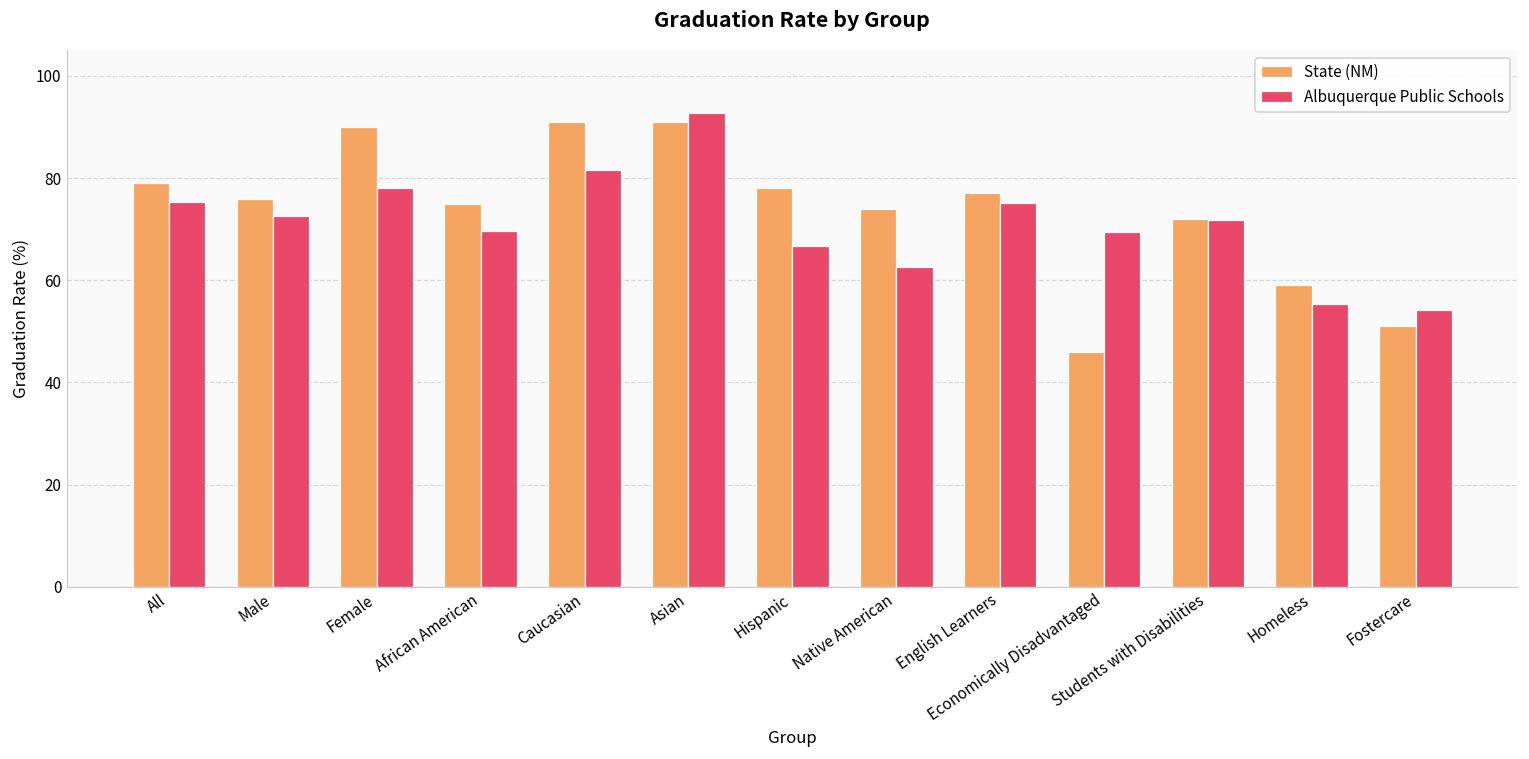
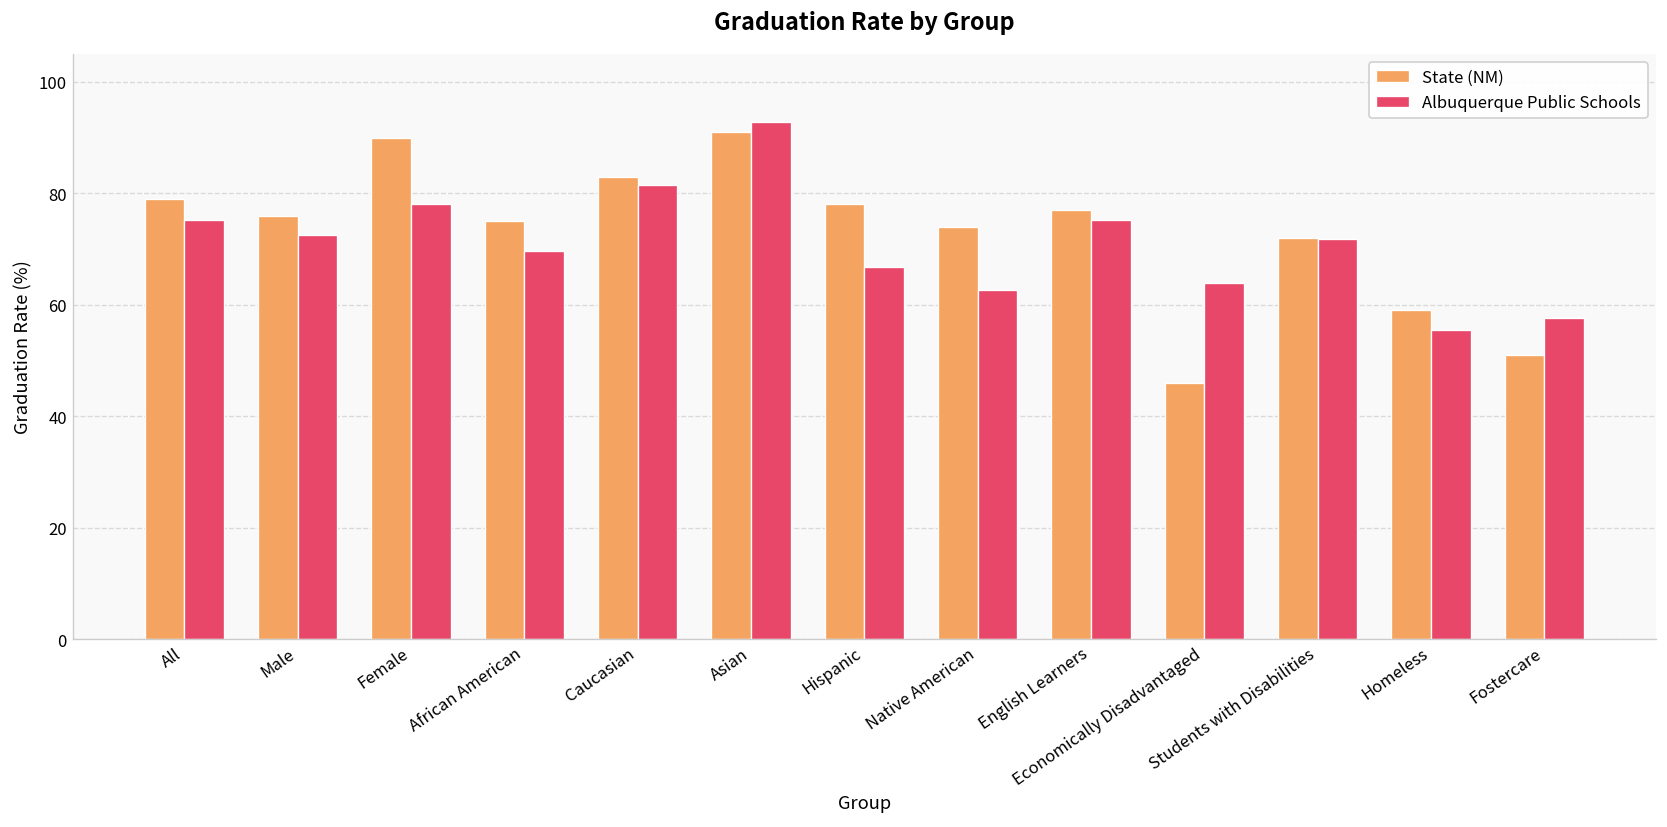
  {
    "State (NM)": {
      "All": 79,
      "Male": 76,
      "Female": 90,
      "African American": 75,
-     "Caucasian": 91,
+     "Caucasian": 83,
      "Asian": 91,
      "Hispanic": 78,
      "Native American": 74,
      "English Learners": 77,
      "Economically Disadvantaged": 46,
      "Students with Disabilities": 72,
      "Homeless": 59,
      "Fostercare": 51
    },
    "Albuquerque Public Schools": {
      "All": 75,
      "Male": 73,
      "Female": 78,
      "African American": 70,
      "Caucasian": 82,
      "Asian": 93,
      "Hispanic": 67,
      "Native American": 63,
      "English Learners": 75,
-     "Economically Disadvantaged": 69,
+     "Economically Disadvantaged": 64,
      "Students with Disabilities": 72,
      "Homeless": 55,
-     "Fostercare": 54
+     "Fostercare": 58
    }
  }
